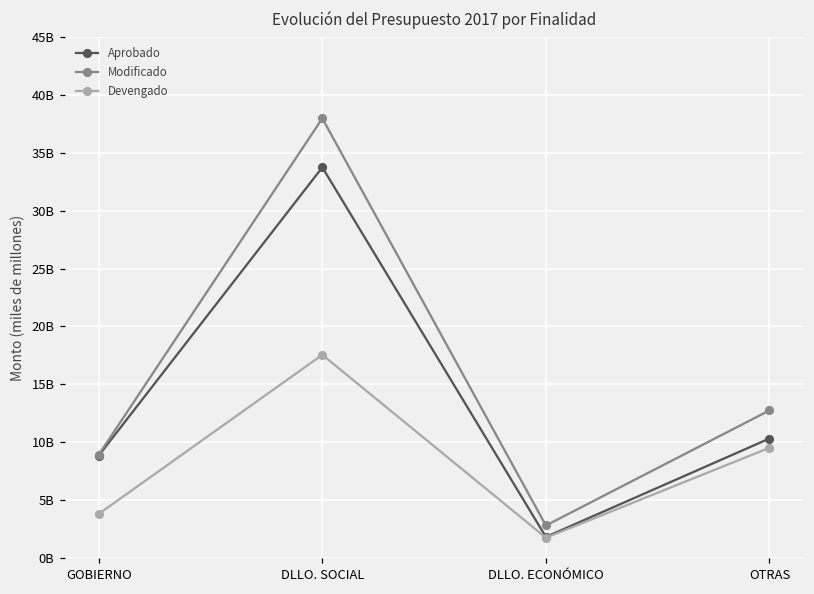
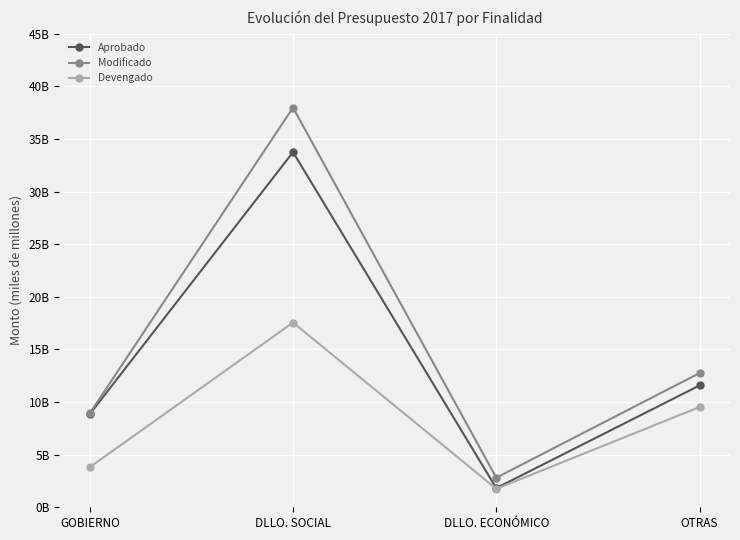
  {
    "Aprobado": {
      "DLLO. SOCIAL": 33700000000,
-     "OTRAS": 10300000000
+     "OTRAS": 11600000000
    }
  }
